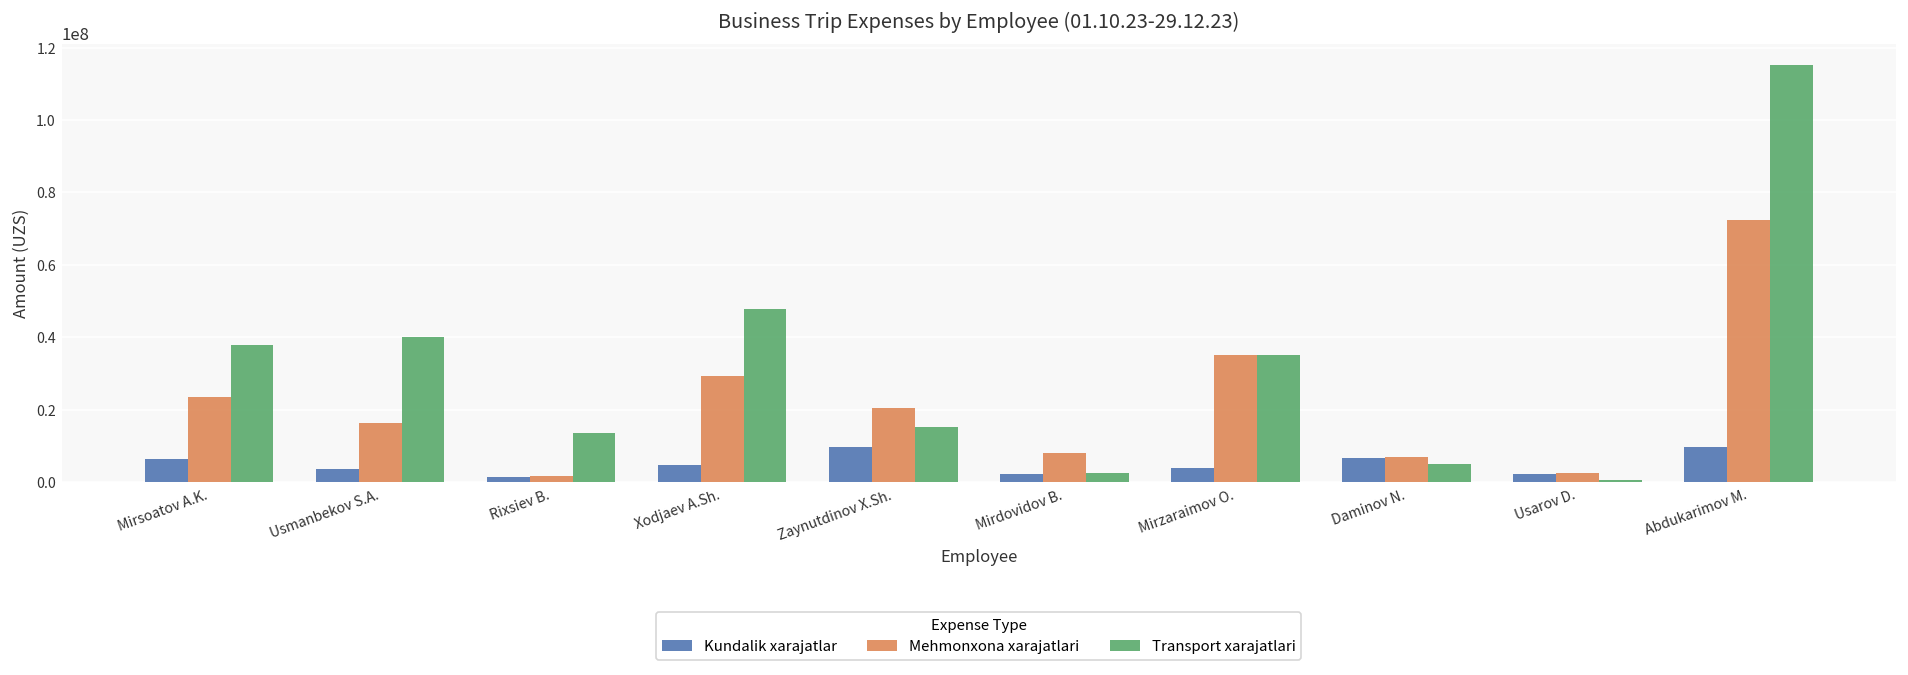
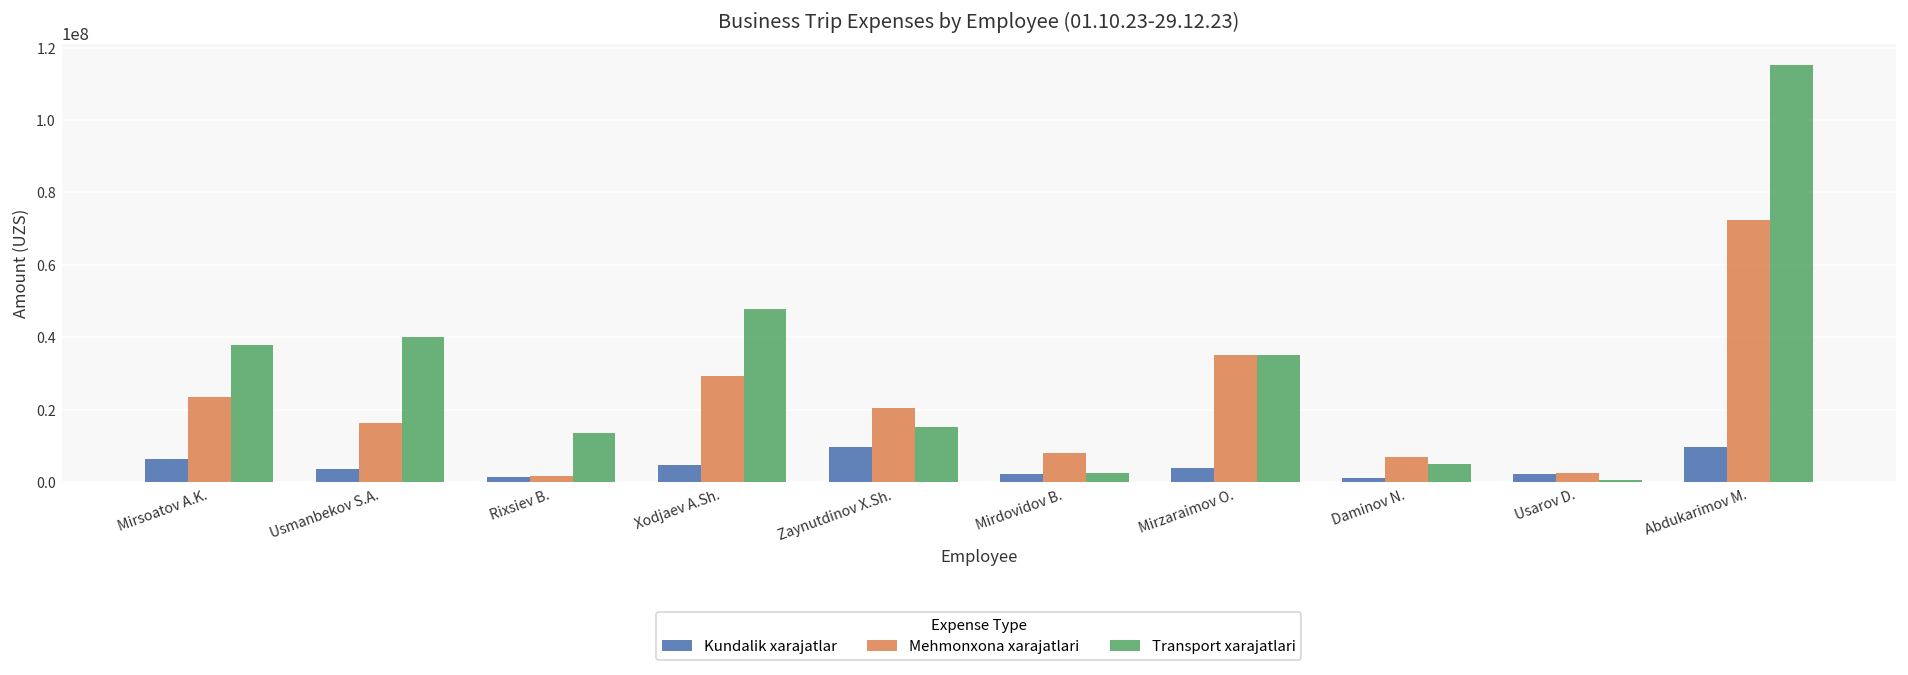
  {
    "Kundalik xarajatlar": {
      "Mirsoatov A.K.": 6000000,
      "Usmanbekov S.A.": 4000000,
      "Rixsiev B.": 1000000,
      "Xodjaev A.Sh.": 5000000,
      "Zaynutdinov X.Sh.": 10000000,
      "Mirdovidov B.": 2000000,
      "Mirzaraimov O.": 4000000,
-     "Daminov N.": 7000000,
+     "Daminov N.": 1000000,
      "Usarov D.": 2000000,
      "Abdukarimov M.": 10000000
    },
    "Mehmonxona xarajatlari": {
      "Mirsoatov A.K.": 24000000,
      "Usmanbekov S.A.": 16000000,
      "Rixsiev B.": 2000000,
      "Xodjaev A.Sh.": 29000000,
      "Zaynutdinov X.Sh.": 20000000,
      "Mirdovidov B.": 8000000,
      "Mirzaraimov O.": 35000000,
      "Daminov N.": 7000000,
      "Usarov D.": 3000000,
      "Abdukarimov M.": 72000000
    },
    "Transport xarajatlari": {
      "Mirsoatov A.K.": 38000000,
      "Usmanbekov S.A.": 40000000,
      "Rixsiev B.": 13000000,
      "Xodjaev A.Sh.": 48000000,
      "Zaynutdinov X.Sh.": 15000000,
      "Mirdovidov B.": 2000000,
      "Mirzaraimov O.": 35000000,
      "Daminov N.": 5000000,
      "Abdukarimov M.": 115000000
    }
  }
